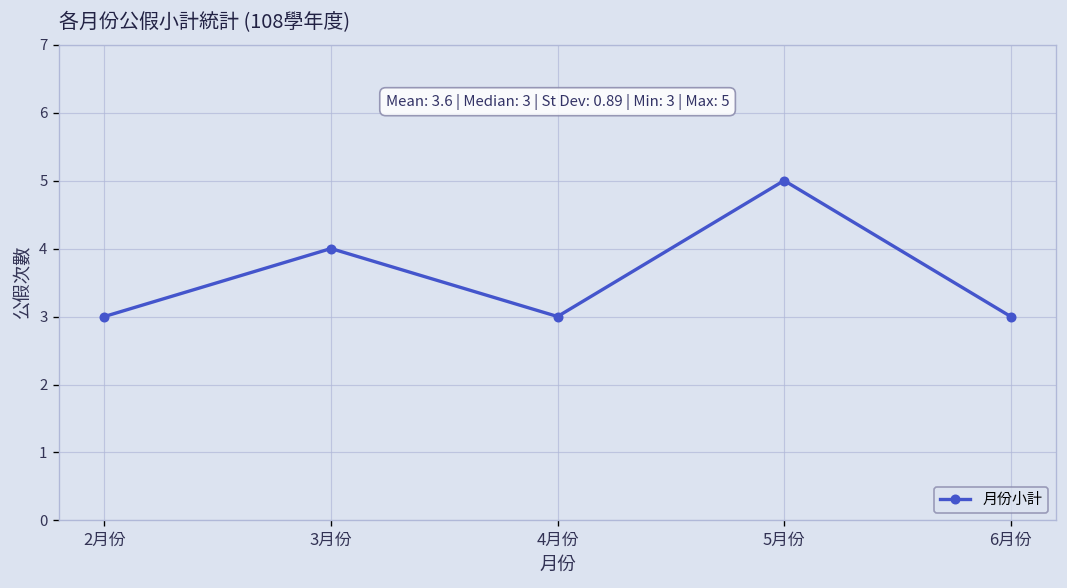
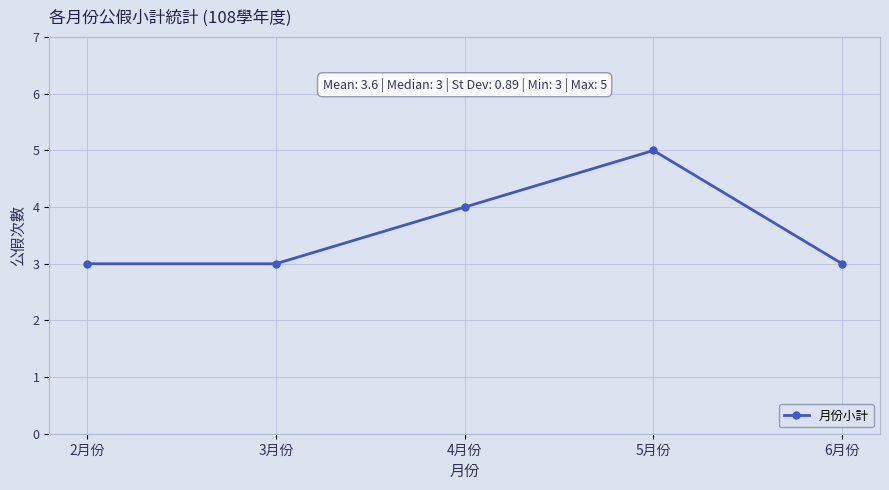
  {
    "2月份": 3,
-   "3月份": 4,
-   "4月份": 3,
+   "3月份": 3,
+   "4月份": 4,
    "5月份": 5,
    "6月份": 3
  }
